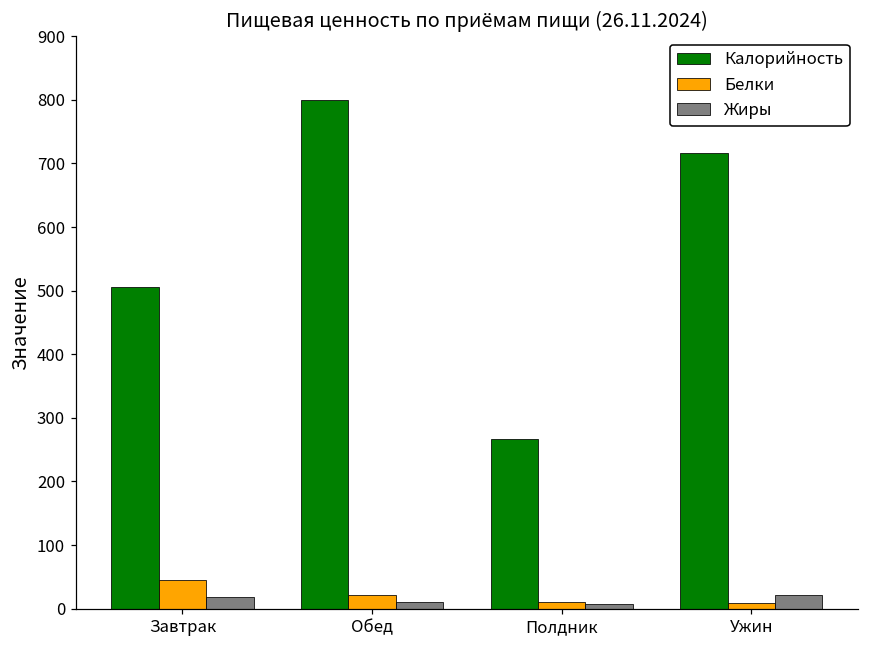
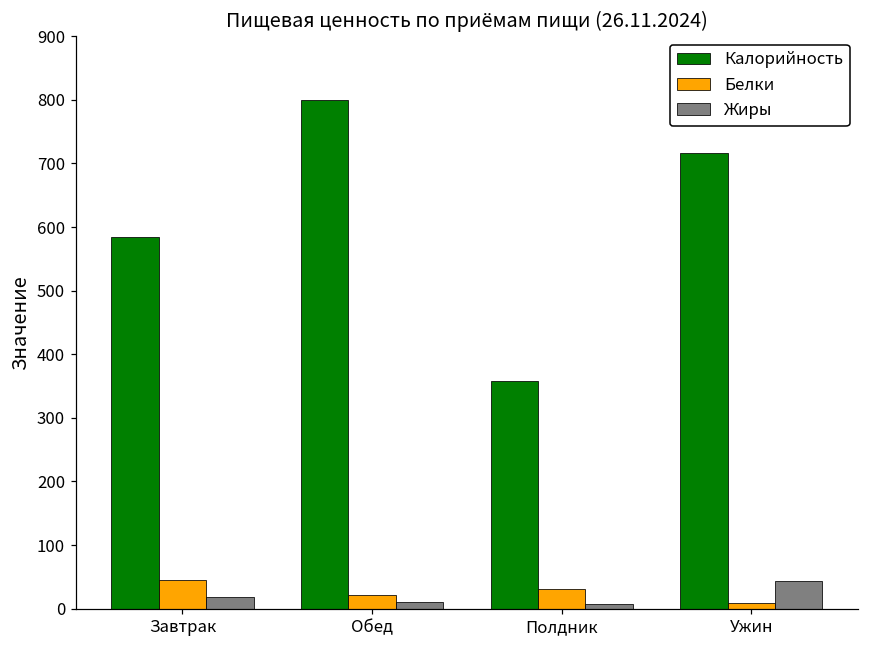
  {
    "Калорийность": {
-     "Завтрак": 510,
+     "Завтрак": 580,
      "Обед": 800,
-     "Полдник": 270,
+     "Полдник": 360,
      "Ужин": 720
    },
    "Белки": {
      "Завтрак": 50,
      "Обед": 20,
-     "Полдник": 10,
+     "Полдник": 30,
      "Ужин": 10
    },
    "Жиры": {
      "Завтрак": 20,
      "Обед": 10,
      "Полдник": 10,
-     "Ужин": 20
+     "Ужин": 40
    }
  }
